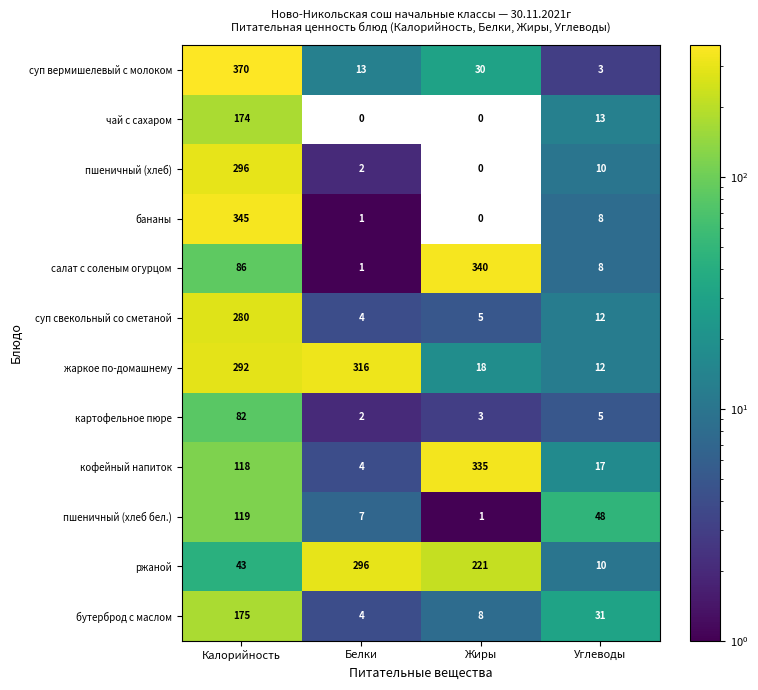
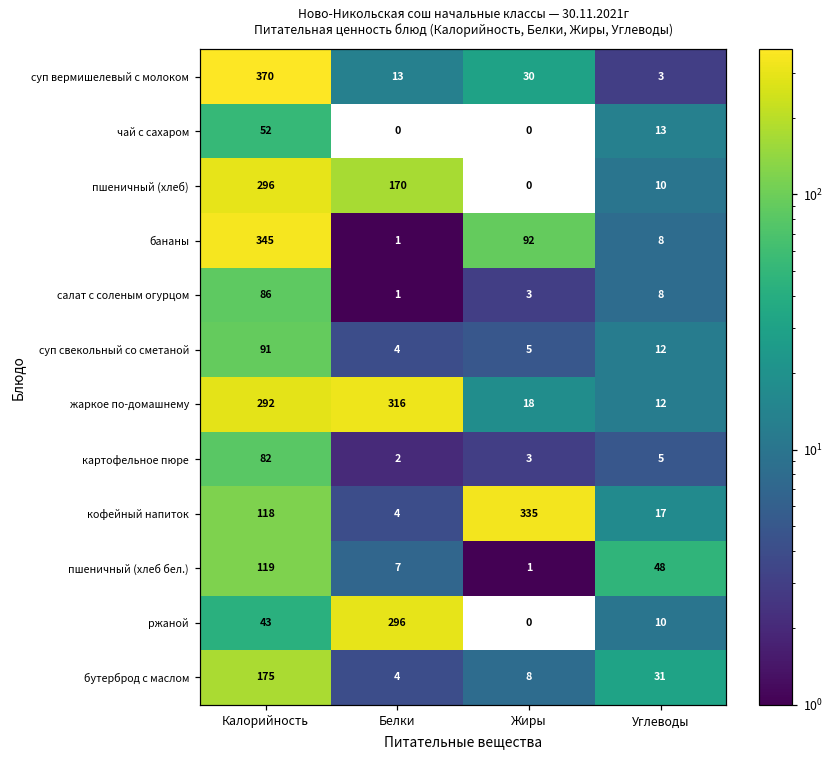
  {
    "суп вермишелевый с молоком": {
      "Калорийность": 370,
      "Белки": 13,
      "Жиры": 30,
      "Углеводы": 3
    },
    "чай с сахаром": {
-     "Калорийность": 174,
+     "Калорийность": 52,
      "Белки": 0,
      "Жиры": 0,
      "Углеводы": 13
    },
    "пшеничный (хлеб)": {
      "Калорийность": 296,
-     "Белки": 2,
+     "Белки": 170,
      "Жиры": 0,
      "Углеводы": 10
    },
    "бананы": {
      "Калорийность": 345,
      "Белки": 1,
-     "Жиры": 0,
+     "Жиры": 92,
      "Углеводы": 8
    },
    "салат с соленым огурцом": {
      "Калорийность": 86,
      "Белки": 1,
-     "Жиры": 340,
+     "Жиры": 3,
      "Углеводы": 8
    },
    "суп свекольный со сметаной": {
-     "Калорийность": 280,
+     "Калорийность": 91,
      "Белки": 4,
      "Жиры": 5,
      "Углеводы": 12
    },
    "жаркое по-домашнему": {
      "Калорийность": 292,
      "Белки": 316,
      "Жиры": 18,
      "Углеводы": 12
    },
    "картофельное пюре": {
      "Калорийность": 82,
      "Белки": 2,
      "Жиры": 3,
      "Углеводы": 5
    },
    "кофейный напиток": {
      "Калорийность": 118,
      "Белки": 4,
      "Жиры": 335,
      "Углеводы": 17
    },
    "пшеничный (хлеб бел.)": {
      "Калорийность": 119,
      "Белки": 7,
      "Жиры": 1,
      "Углеводы": 48
    },
    "ржаной": {
      "Калорийность": 43,
      "Белки": 296,
-     "Жиры": 221,
+     "Жиры": 0,
      "Углеводы": 10
    },
    "бутерброд с маслом": {
      "Калорийность": 175,
      "Белки": 4,
      "Жиры": 8,
      "Углеводы": 31
    }
  }
